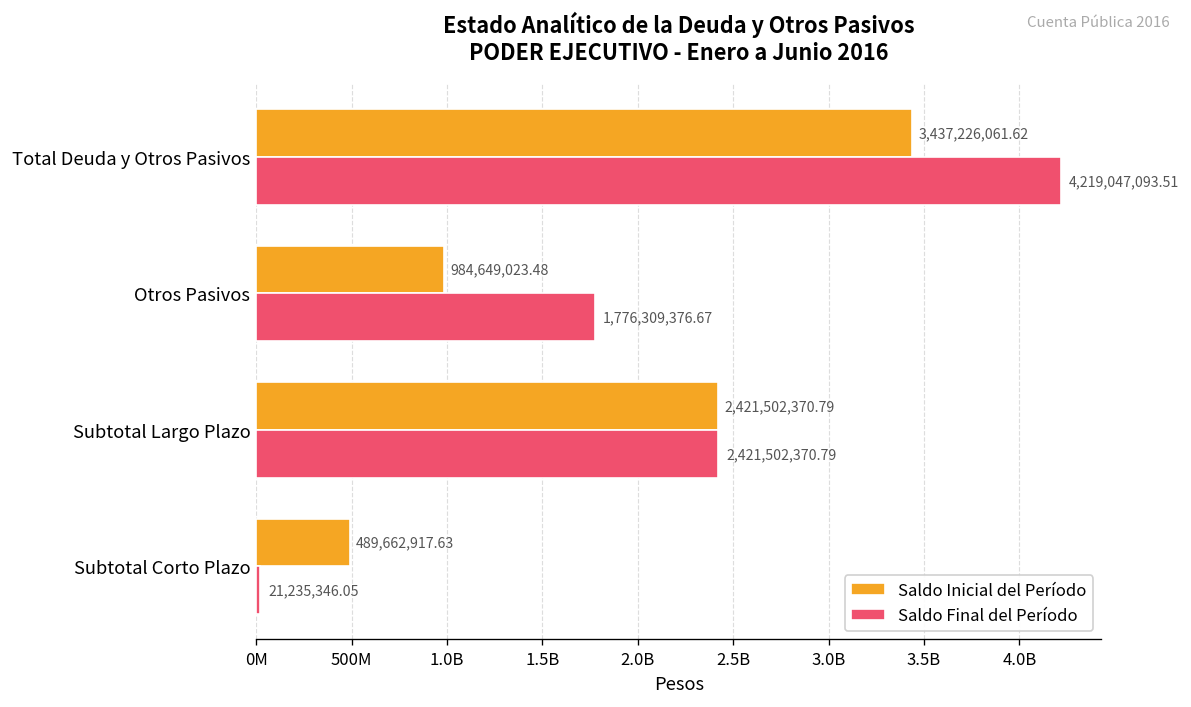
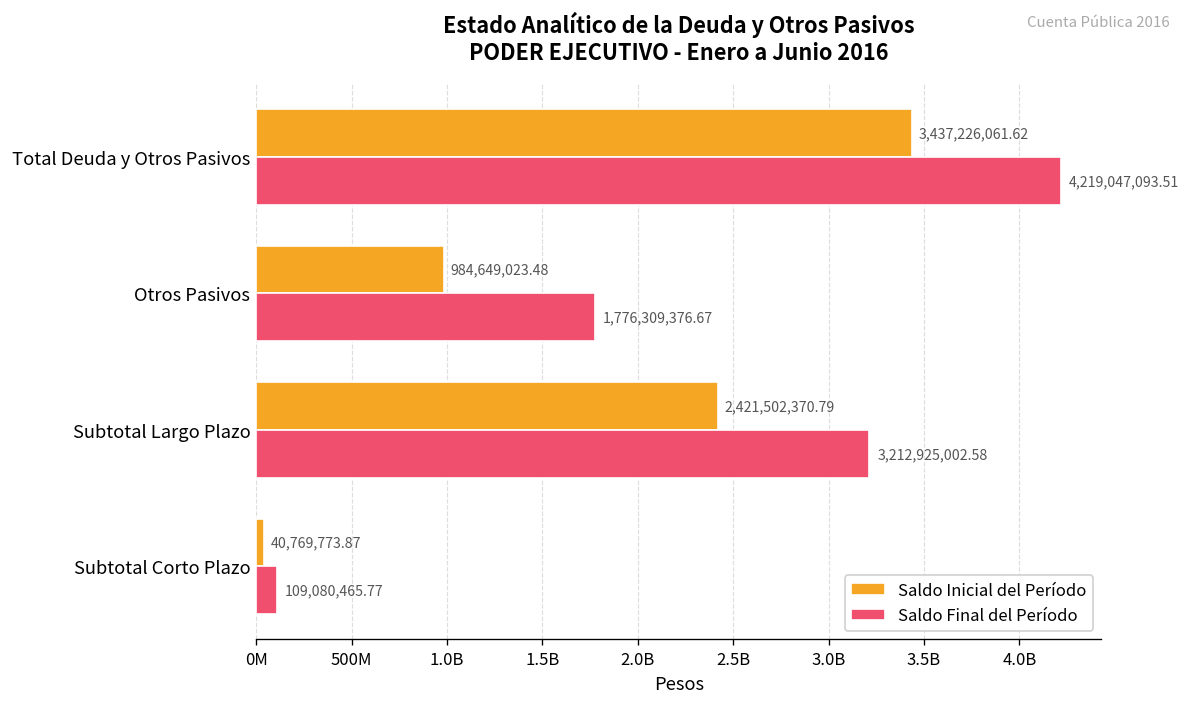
  {
    "Saldo Inicial del Período": {
      "Total Deuda y Otros Pasivos": "3,437,226,061.62",
      "Otros Pasivos": "984,649,023.48",
      "Subtotal Largo Plazo": "2,421,502,370.79",
-     "Subtotal Corto Plazo": "489,662,917.63"
+     "Subtotal Corto Plazo": "40,769,773.87"
    },
    "Saldo Final del Período": {
      "Total Deuda y Otros Pasivos": "4,219,047,093.51",
      "Otros Pasivos": "1,776,309,376.67",
-     "Subtotal Largo Plazo": "2,421,502,370.79",
-     "Subtotal Corto Plazo": "21,235,346.05"
+     "Subtotal Largo Plazo": "3,212,925,002.58",
+     "Subtotal Corto Plazo": "109,080,465.77"
    }
  }
